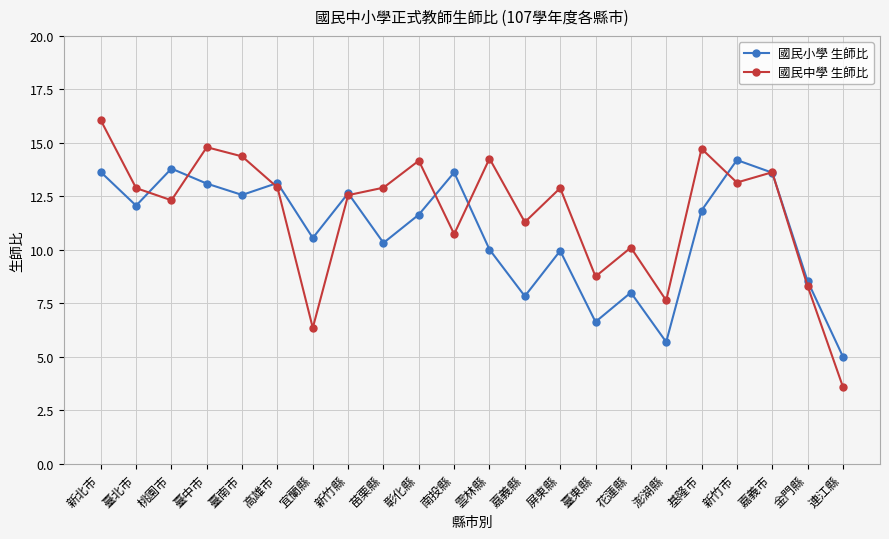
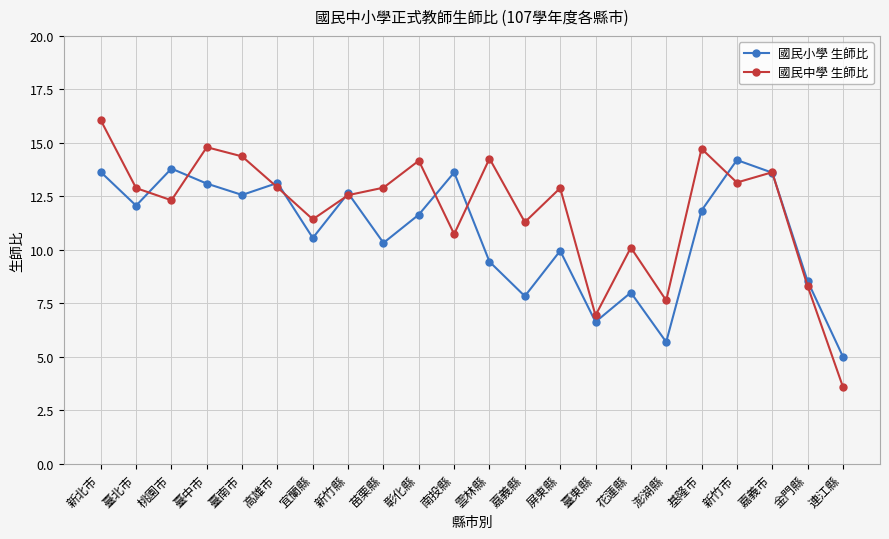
  {
    "國民小學 生師比": {
      "新北市": 13.6,
      "臺北市": 12.1,
      "桃園市": 13.8,
      "臺中市": 13.1,
      "臺南市": 12.6,
      "高雄市": 13.1,
      "宜蘭縣": 10.6,
      "苗栗縣": 10.3,
      "彰化縣": 11.7,
      "南投縣": 13.6,
-     "雲林縣": 10.0,
+     "雲林縣": 9.5,
      "嘉義縣": 7.8,
      "屏東縣": 10.0,
      "臺東縣": 6.6,
      "花蓮縣": 8.0,
      "澎湖縣": 5.7,
      "基隆市": 11.8,
      "新竹市": 14.2,
      "金門縣": 8.6,
      "連江縣": 5.0
    },
    "國民中學 生師比": {
      "新北市": 16.1,
      "臺北市": 12.9,
      "桃園市": 12.3,
      "臺中市": 14.8,
      "臺南市": 14.4,
      "高雄市": 12.9,
-     "宜蘭縣": 6.4,
+     "宜蘭縣": 11.4,
      "苗栗縣": 12.9,
      "彰化縣": 14.2,
      "南投縣": 10.7,
      "雲林縣": 14.3,
      "嘉義縣": 11.3,
      "屏東縣": 12.9,
-     "臺東縣": 8.8,
+     "臺東縣": 6.9,
      "花蓮縣": 10.1,
      "澎湖縣": 7.6,
      "基隆市": 14.7,
      "新竹市": 13.2,
      "金門縣": 8.3,
      "連江縣": 3.6
    }
  }
